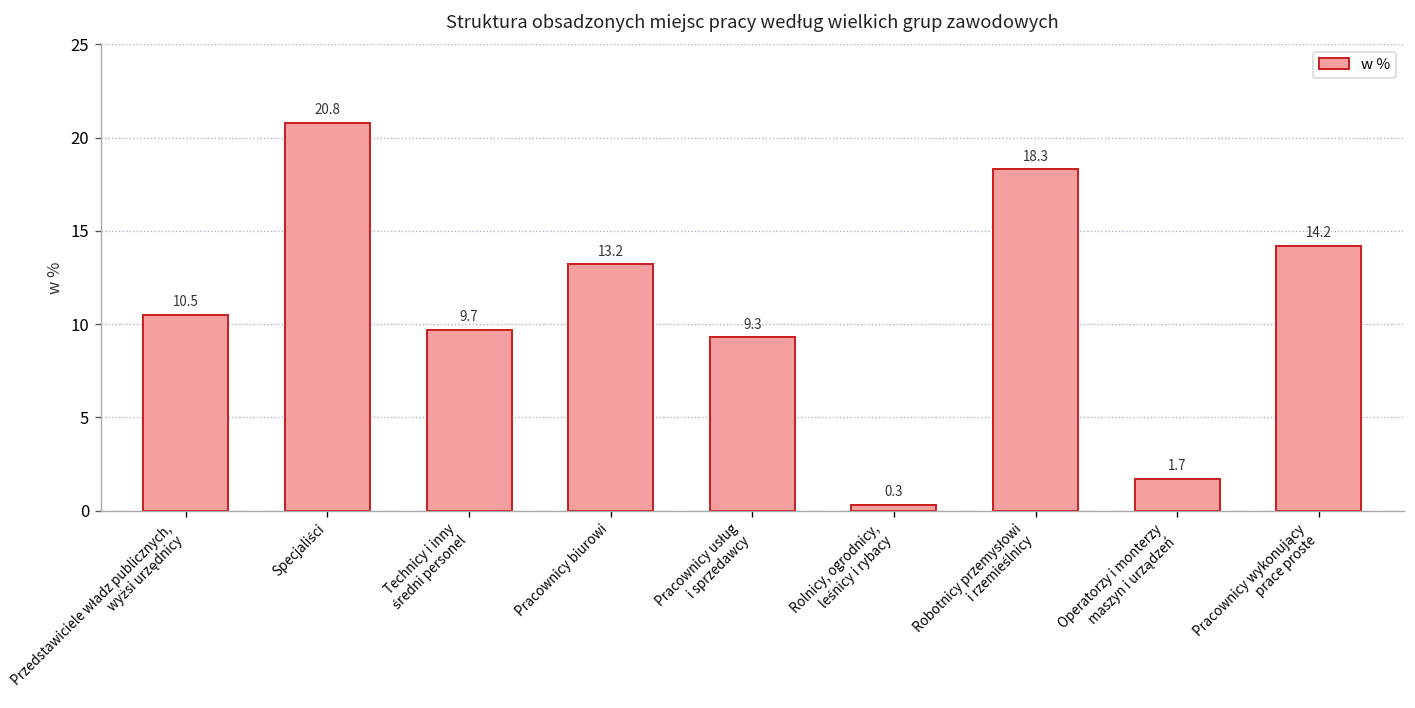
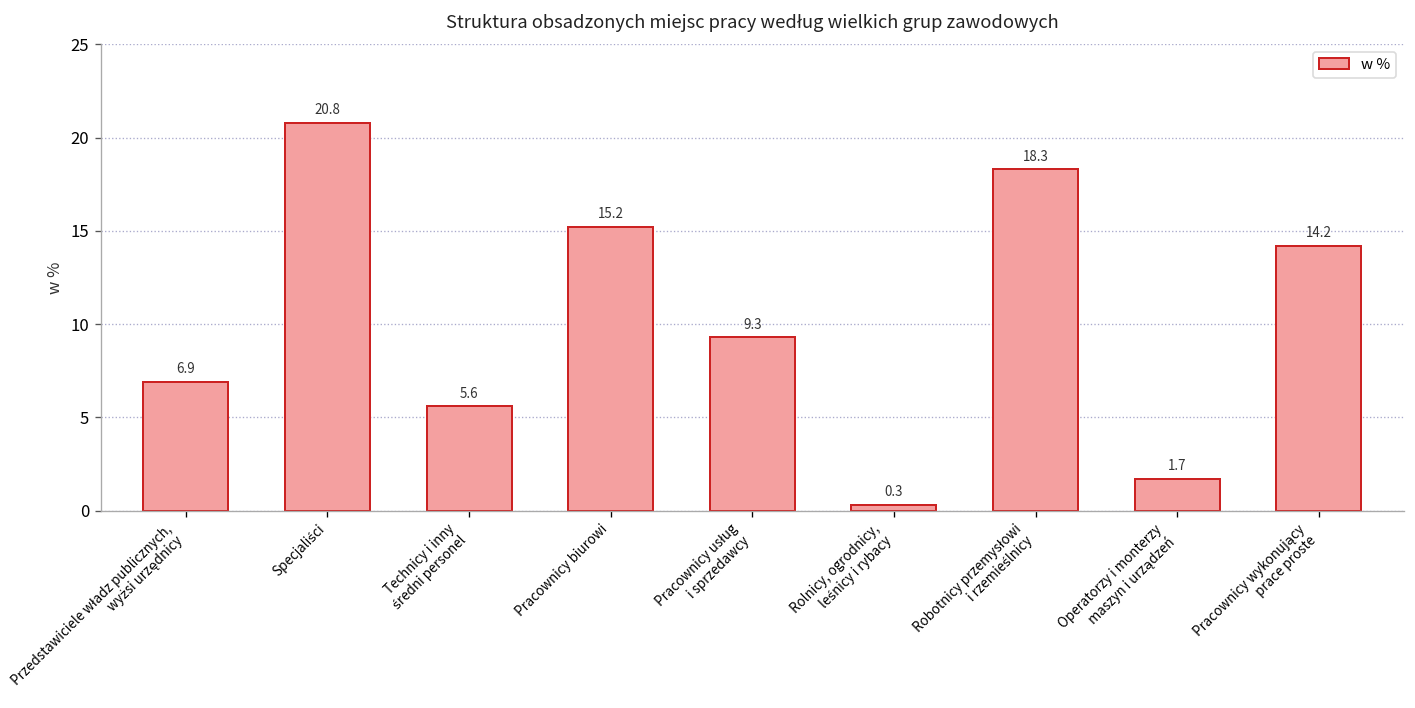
  {
-   "Przedstawiciele władz publicznych, wyżsi urzędnicy": 10.5,
+   "Przedstawiciele władz publicznych, wyżsi urzędnicy": 6.9,
    "Specjaliści": 20.8,
-   "Technicy i inny średni personel": 9.7,
-   "Pracownicy biurowi": 13.2,
+   "Technicy i inny średni personel": 5.6,
+   "Pracownicy biurowi": 15.2,
    "Pracownicy usług i sprzedawcy": 9.3,
    "Rolnicy, ogrodnicy, leśnicy i rybacy": 0.3,
    "Robotnicy przemysłowi i rzemieślnicy": 18.3,
    "Operatorzy i monterzy maszyn i urządzeń": 1.7,
    "Pracownicy wykonujący prace proste": 14.2
  }
